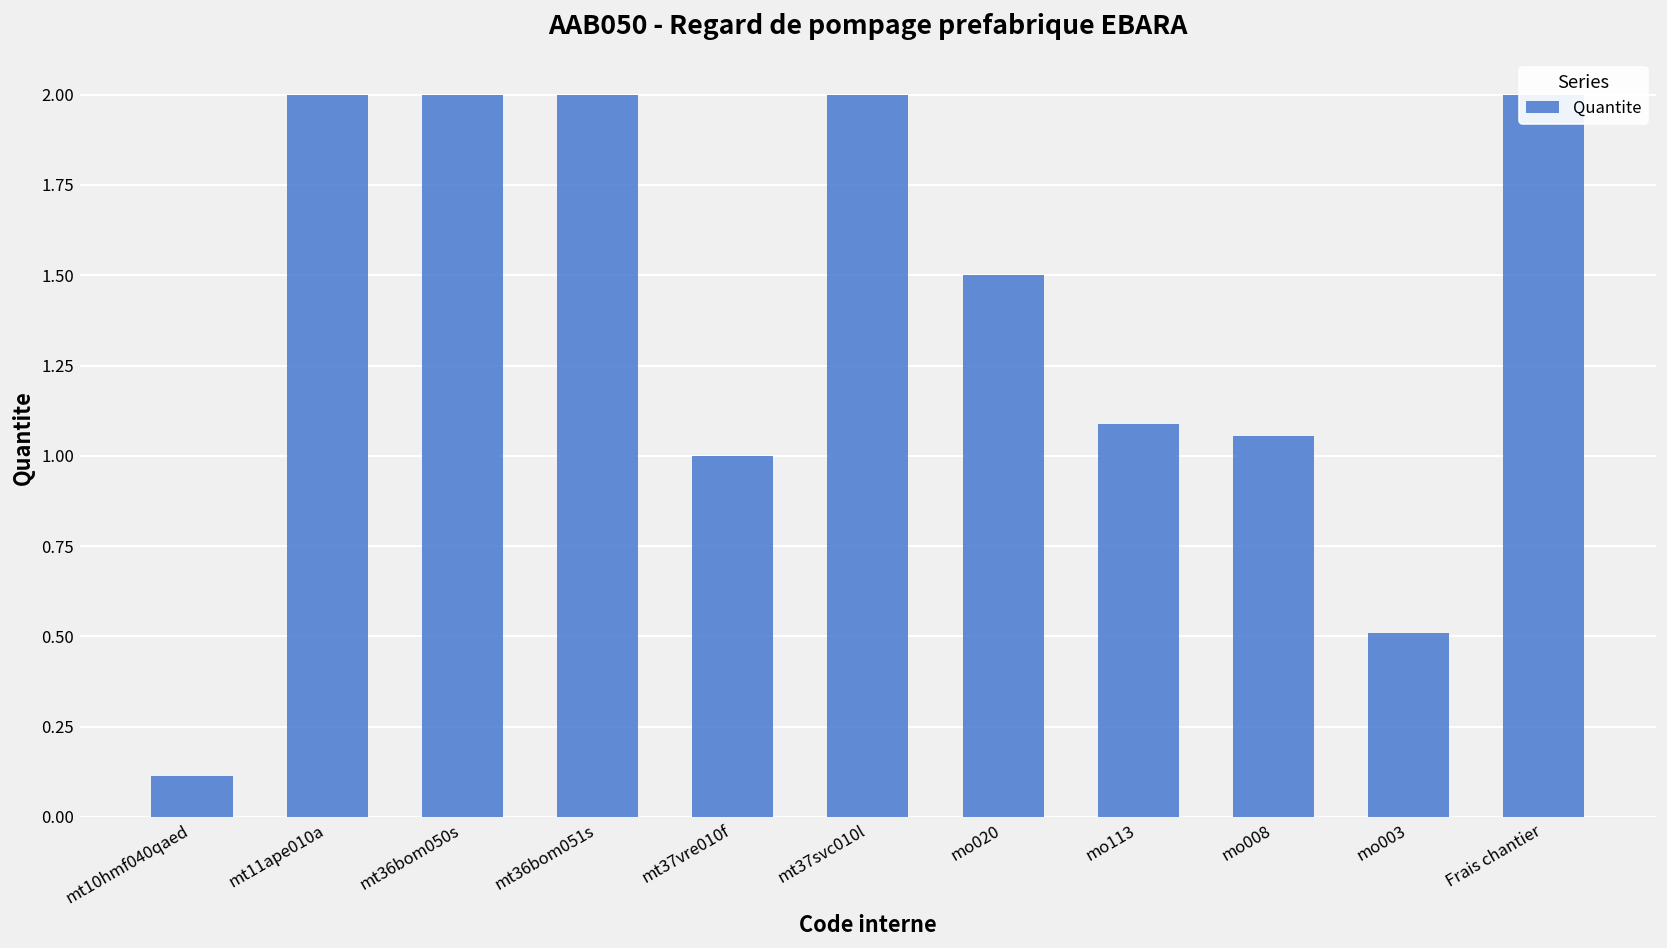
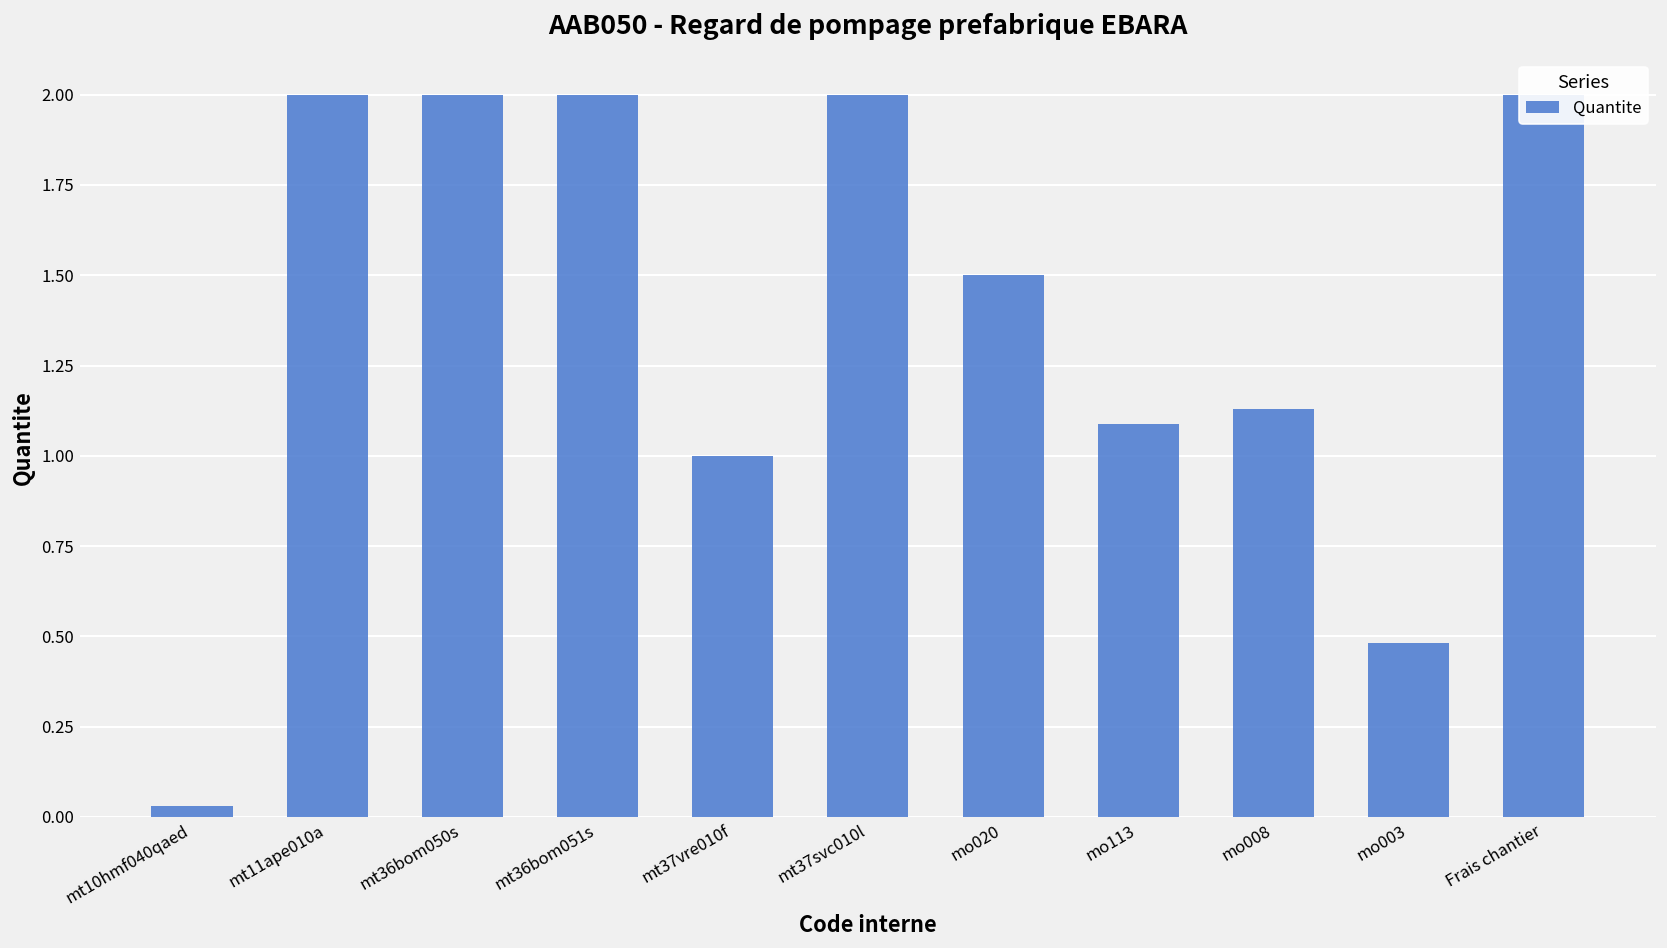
  {
-   "mt10hmf040qaed": 0.11,
+   "mt10hmf040qaed": 0.03,
    "mt11ape010a": 2.00,
    "mt36bom050s": 2.00,
    "mt36bom051s": 2.00,
    "mt37vre010f": 1.00,
    "mt37svc010l": 2.00,
    "mo020": 1.50,
    "mo113": 1.09,
-   "mo008": 1.06,
-   "mo003": 0.51
+   "mo008": 1.13,
+   "mo003": 0.48
  }
